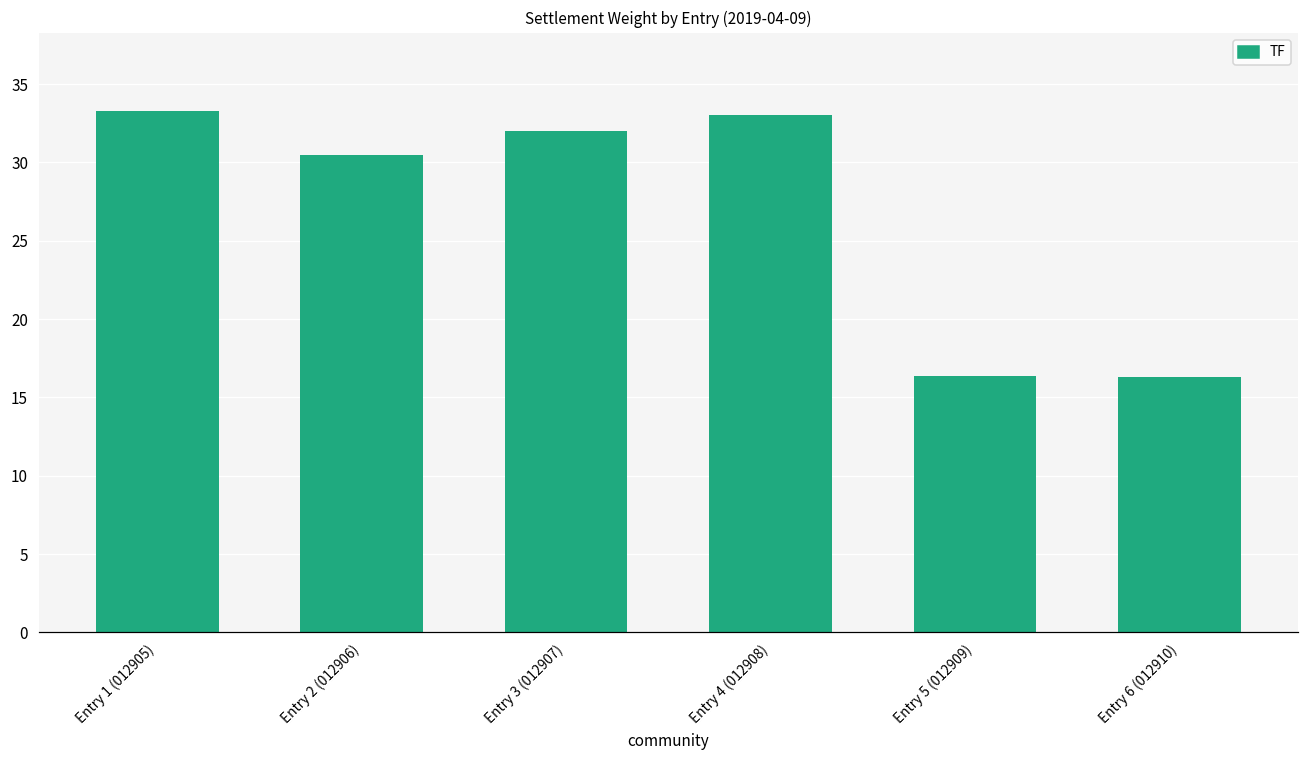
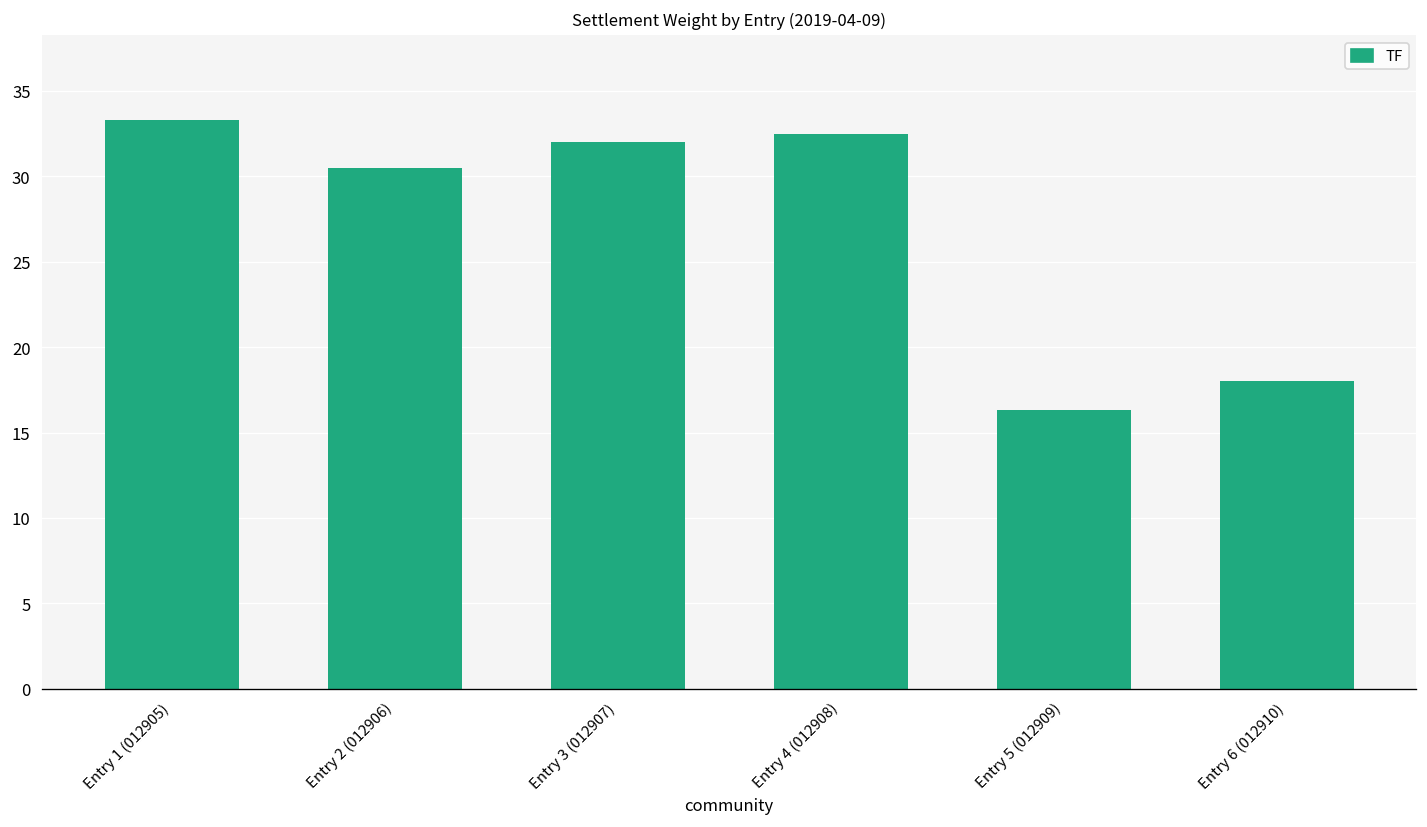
  {
    "Entry 1 (012905)": 33.3,
    "Entry 2 (012906)": 30.5,
    "Entry 3 (012907)": 32.0,
-   "Entry 4 (012908)": 33.1,
+   "Entry 4 (012908)": 32.5,
    "Entry 5 (012909)": 16.3,
-   "Entry 6 (012910)": 16.3
+   "Entry 6 (012910)": 18.0
  }
